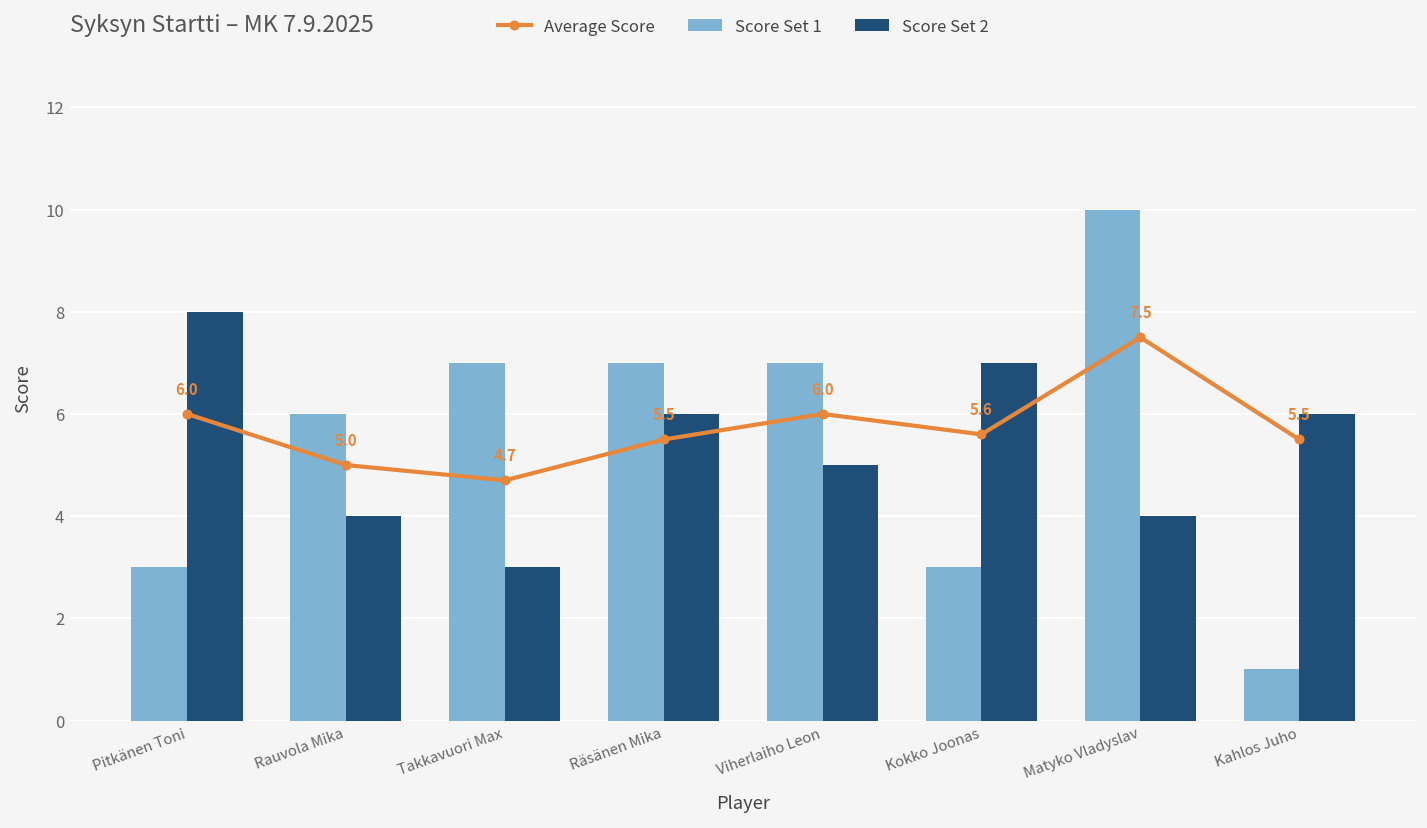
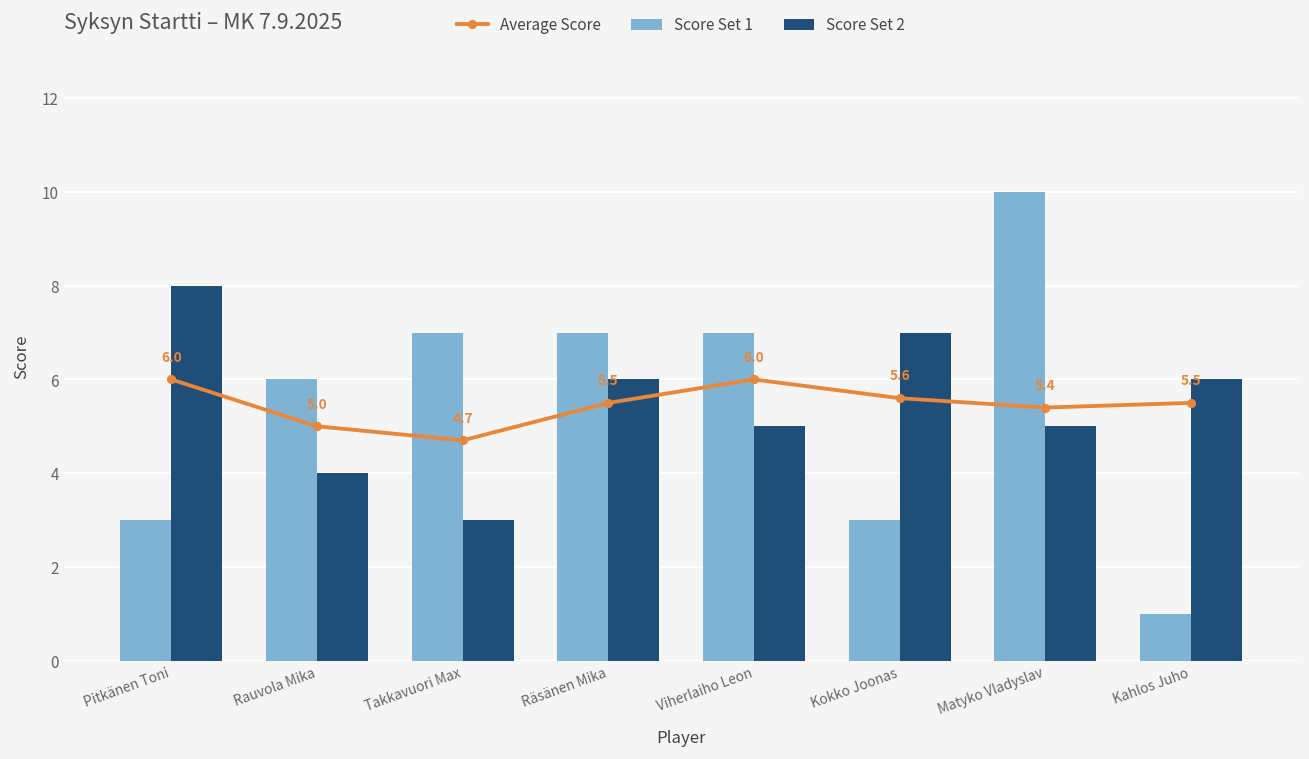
  {
    "Score Set 1": {
      "Pitkänen Toni": 3,
      "Räsänen Mika": 7,
      "Viherlaiho Leon": 7,
      "Kokko Joonas": 3,
      "Kahlos Juho": 1
    },
    "Average Score": {
      "Pitkänen Toni": 6.0,
      "Rauvola Mika": 5.0,
      "Takkavuori Max": 4.7,
      "Räsänen Mika": 5.5,
      "Viherlaiho Leon": 6.0,
      "Kokko Joonas": 5.6,
-     "Matyko Vladyslav": 7.5,
+     "Matyko Vladyslav": 5.4,
      "Kahlos Juho": 5.5
    },
    "Score Set 2": {
      "Rauvola Mika": 4,
      "Takkavuori Max": 3,
      "Viherlaiho Leon": 5,
      "Kokko Joonas": 7,
-     "Matyko Vladyslav": 4
+     "Matyko Vladyslav": 5
    }
  }
